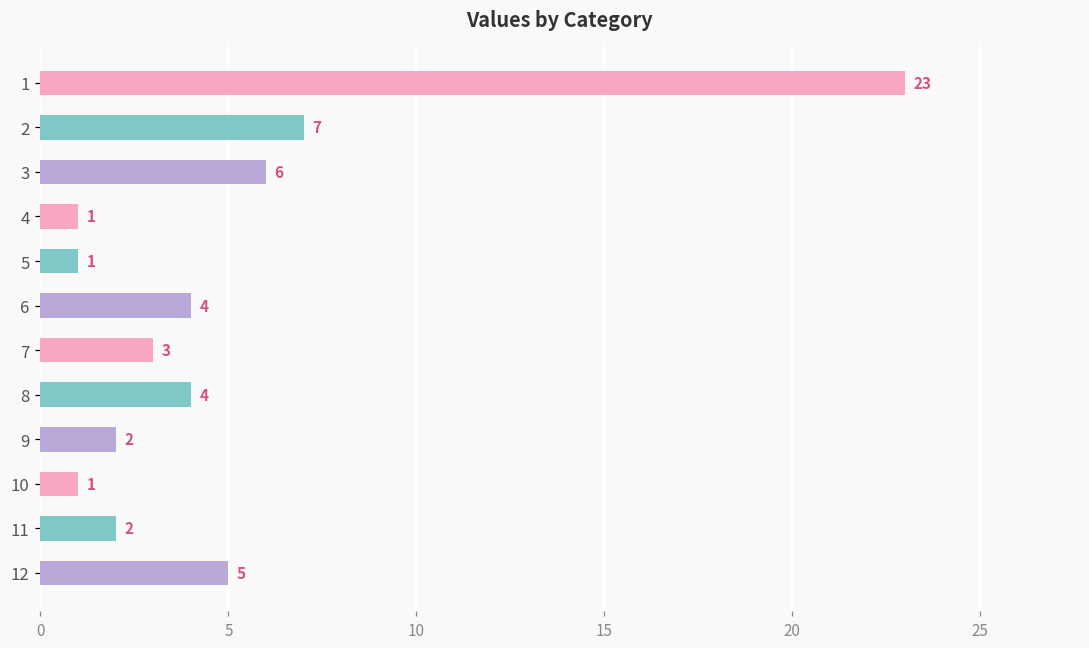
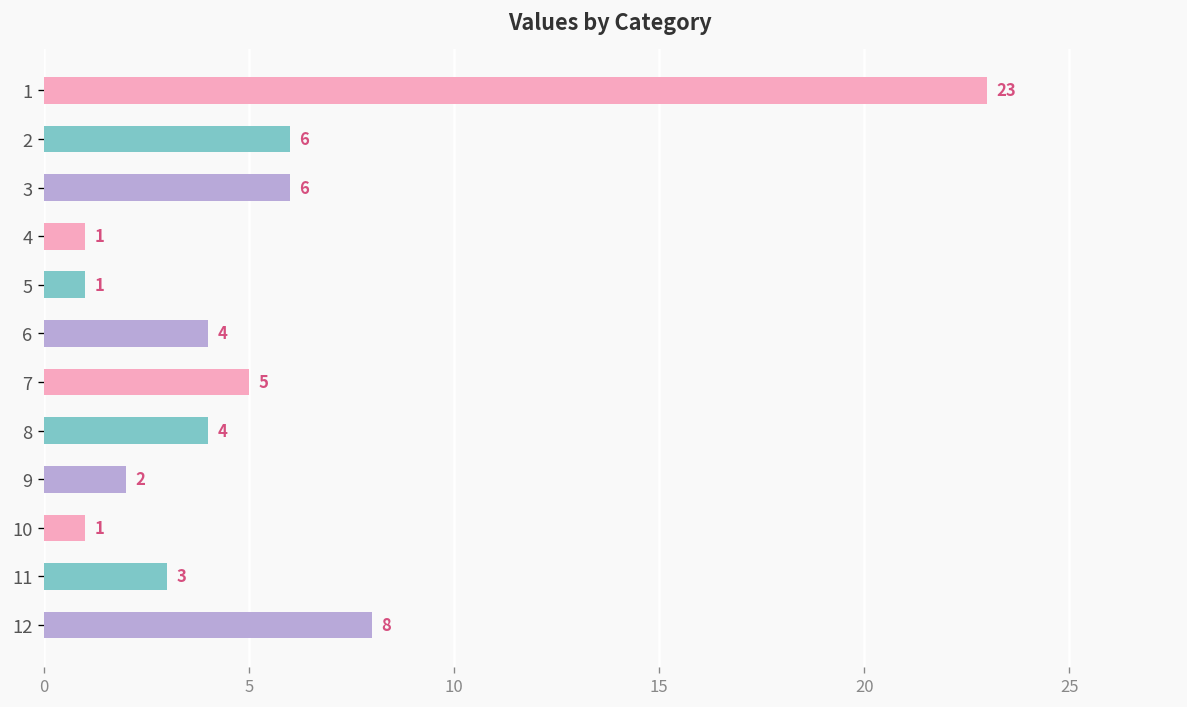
  {
    "1": 23,
-   "2": 7,
+   "2": 6,
    "3": 6,
    "4": 1,
    "5": 1,
    "6": 4,
-   "7": 3,
+   "7": 5,
    "8": 4,
    "9": 2,
    "10": 1,
-   "11": 2,
-   "12": 5
+   "11": 3,
+   "12": 8
  }
